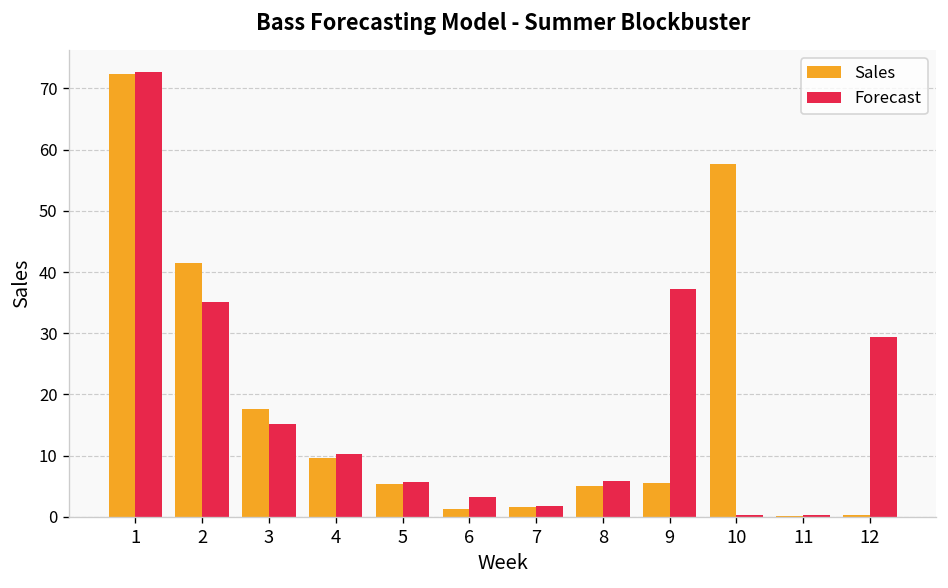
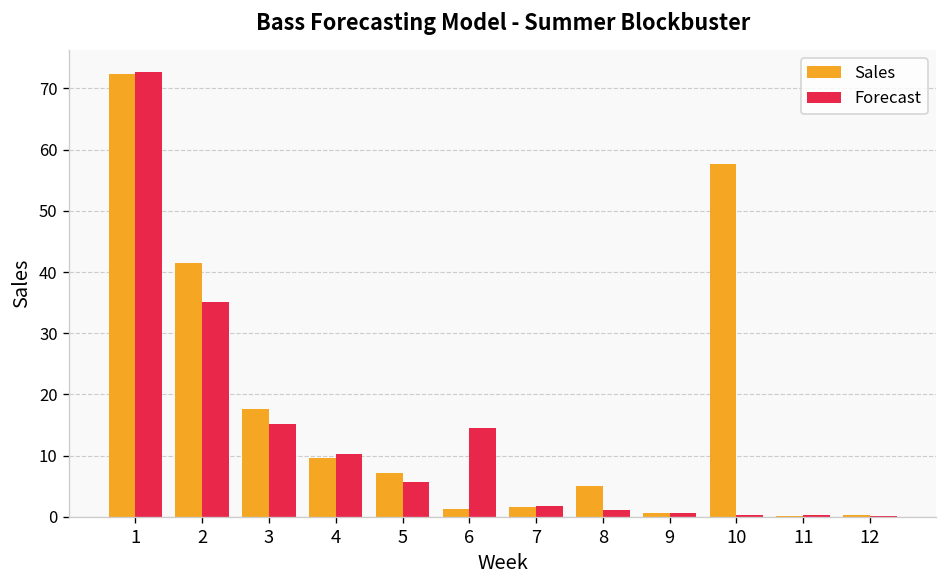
  {
    "Sales": {
      "1": 72,
      "2": 41,
      "3": 18,
      "4": 10,
-     "5": 5,
+     "5": 7,
      "6": 1,
      "7": 2,
      "8": 5,
-     "9": 5,
+     "9": 1,
      "10": 58
    },
    "Forecast": {
      "1": 73,
      "2": 35,
      "3": 15,
      "4": 10,
      "5": 6,
-     "6": 3,
+     "6": 15,
      "7": 2,
-     "8": 6,
-     "9": 37,
-     "12": 29
+     "8": 1,
+     "9": 1,
+     "12": 0
    }
  }
